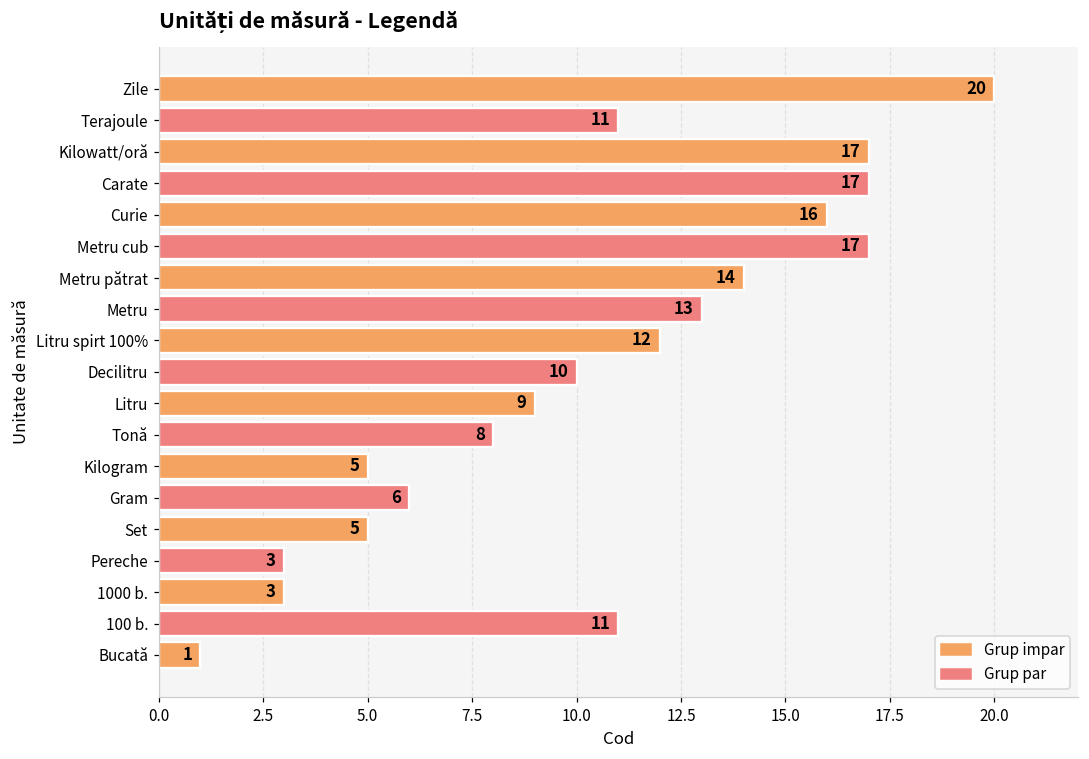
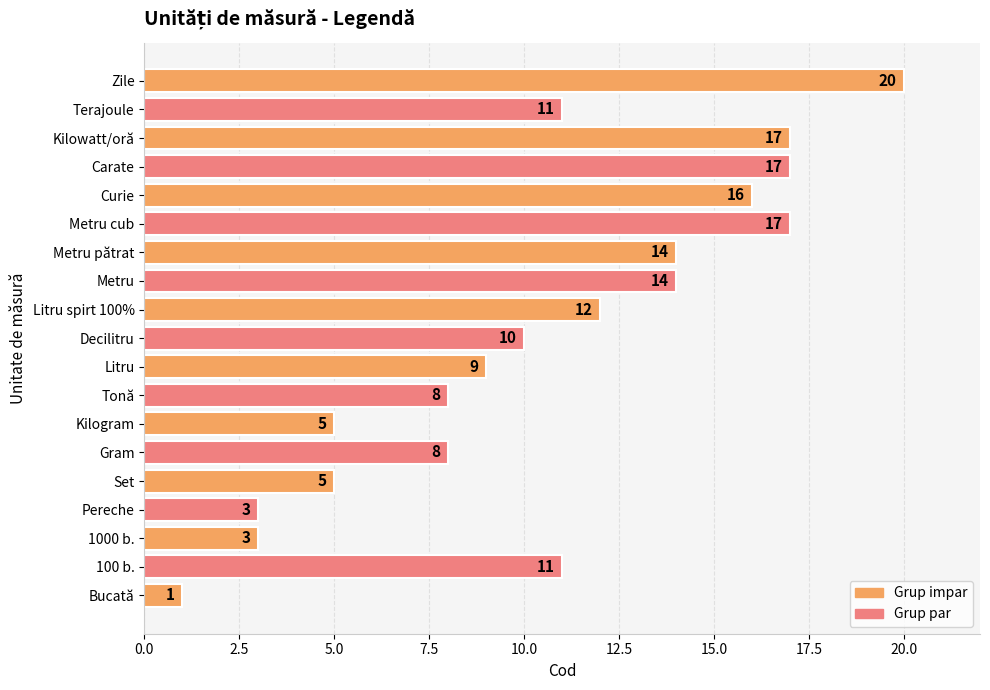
  {
    "Zile": 20,
    "Terajoule": 11,
    "Kilowatt/oră": 17,
    "Carate": 17,
    "Curie": 16,
    "Metru cub": 17,
    "Metru pătrat": 14,
-   "Metru": 13,
+   "Metru": 14,
    "Litru spirt 100%": 12,
    "Decilitru": 10,
    "Litru": 9,
    "Tonă": 8,
    "Kilogram": 5,
-   "Gram": 6,
+   "Gram": 8,
    "Set": 5,
    "Pereche": 3,
    "1000 b.": 3,
    "100 b.": 11,
    "Bucată": 1
  }
